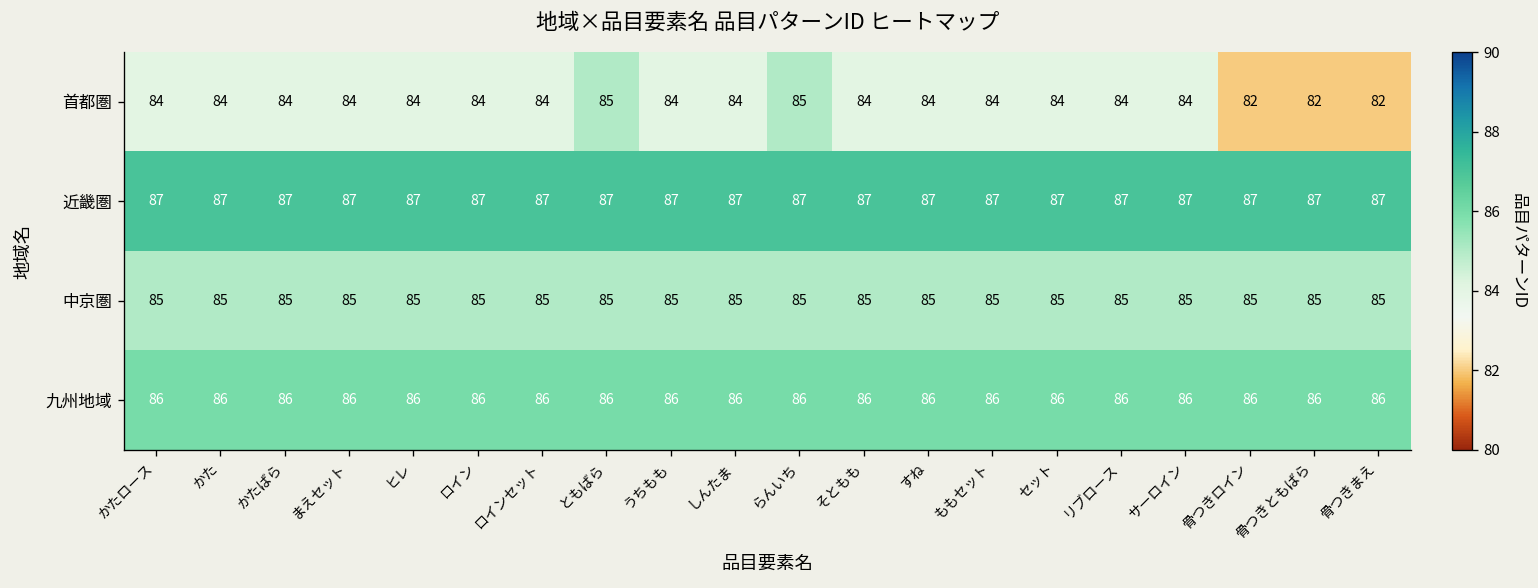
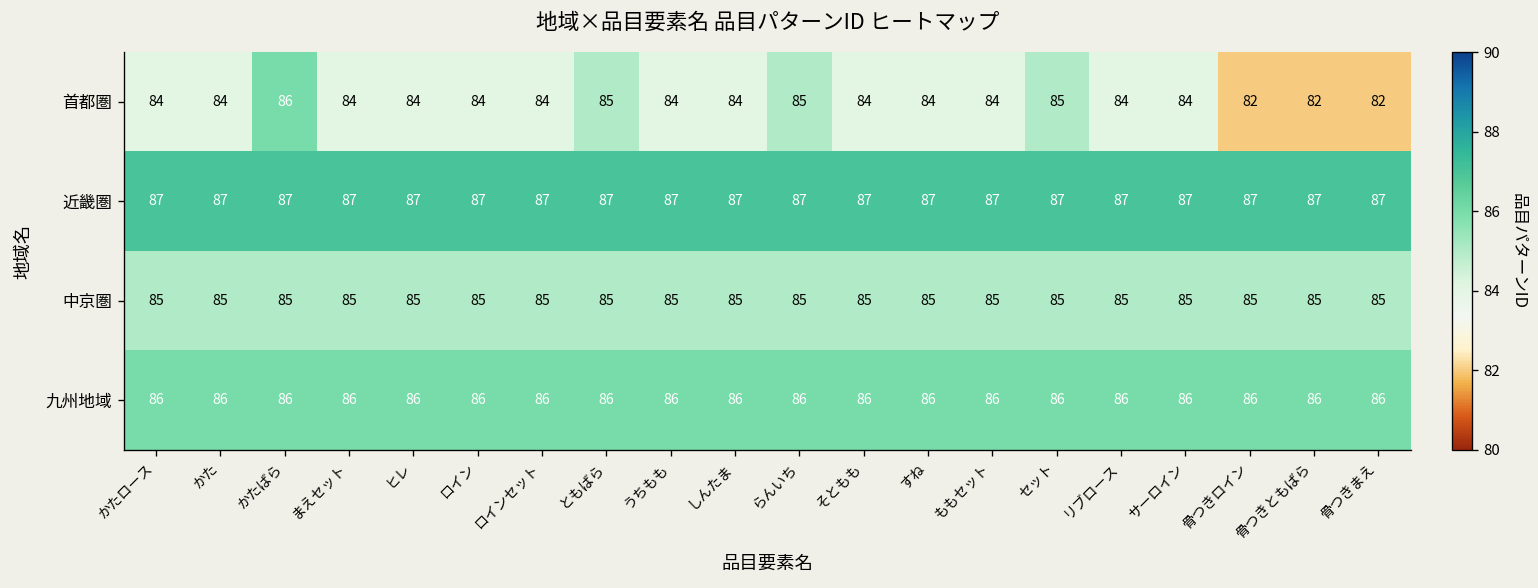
  {
    "首都圏": {
      "かたロース": 84,
      "かた": 84,
-     "かたばら": 84,
+     "かたばら": 86,
      "まえセット": 84,
      "ヒレ": 84,
      "ロイン": 84,
      "ロインセット": 84,
      "ともばら": 85,
      "うちもも": 84,
      "しんたま": 84,
      "らんいち": 85,
      "そともも": 84,
      "すね": 84,
      "ももセット": 84,
-     "セット": 84,
+     "セット": 85,
      "リブロース": 84,
      "サーロイン": 84,
      "骨つきロイン": 82,
      "骨つきともばら": 82,
      "骨つきまえ": 82
    },
    "近畿圏": {
      "かたロース": 87,
      "かた": 87,
      "かたばら": 87,
      "まえセット": 87,
      "ヒレ": 87,
      "ロイン": 87,
      "ロインセット": 87,
      "ともばら": 87,
      "うちもも": 87,
      "しんたま": 87,
      "らんいち": 87,
      "そともも": 87,
      "すね": 87,
      "ももセット": 87,
      "セット": 87,
      "リブロース": 87,
      "サーロイン": 87,
      "骨つきロイン": 87,
      "骨つきともばら": 87,
      "骨つきまえ": 87
    },
    "中京圏": {
      "かたロース": 85,
      "かた": 85,
      "かたばら": 85,
      "まえセット": 85,
      "ヒレ": 85,
      "ロイン": 85,
      "ロインセット": 85,
      "ともばら": 85,
      "うちもも": 85,
      "しんたま": 85,
      "らんいち": 85,
      "そともも": 85,
      "すね": 85,
      "ももセット": 85,
      "セット": 85,
      "リブロース": 85,
      "サーロイン": 85,
      "骨つきロイン": 85,
      "骨つきともばら": 85,
      "骨つきまえ": 85
    },
    "九州地域": {
      "かたロース": 86,
      "かた": 86,
      "かたばら": 86,
      "まえセット": 86,
      "ヒレ": 86,
      "ロイン": 86,
      "ロインセット": 86,
      "ともばら": 86,
      "うちもも": 86,
      "しんたま": 86,
      "らんいち": 86,
      "そともも": 86,
      "すね": 86,
      "ももセット": 86,
      "セット": 86,
      "リブロース": 86,
      "サーロイン": 86,
      "骨つきロイン": 86,
      "骨つきともばら": 86,
      "骨つきまえ": 86
    }
  }
